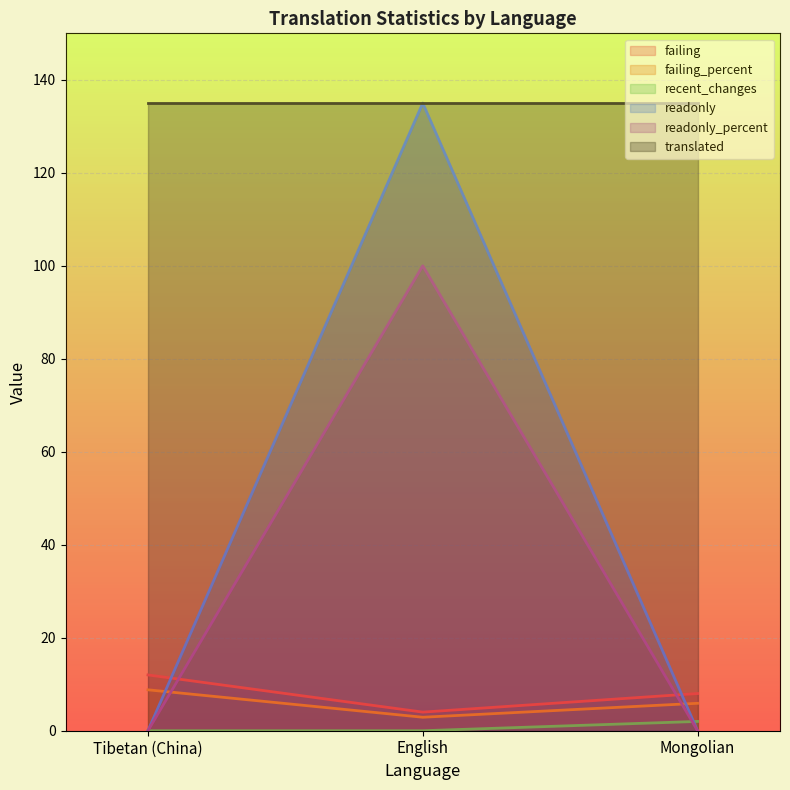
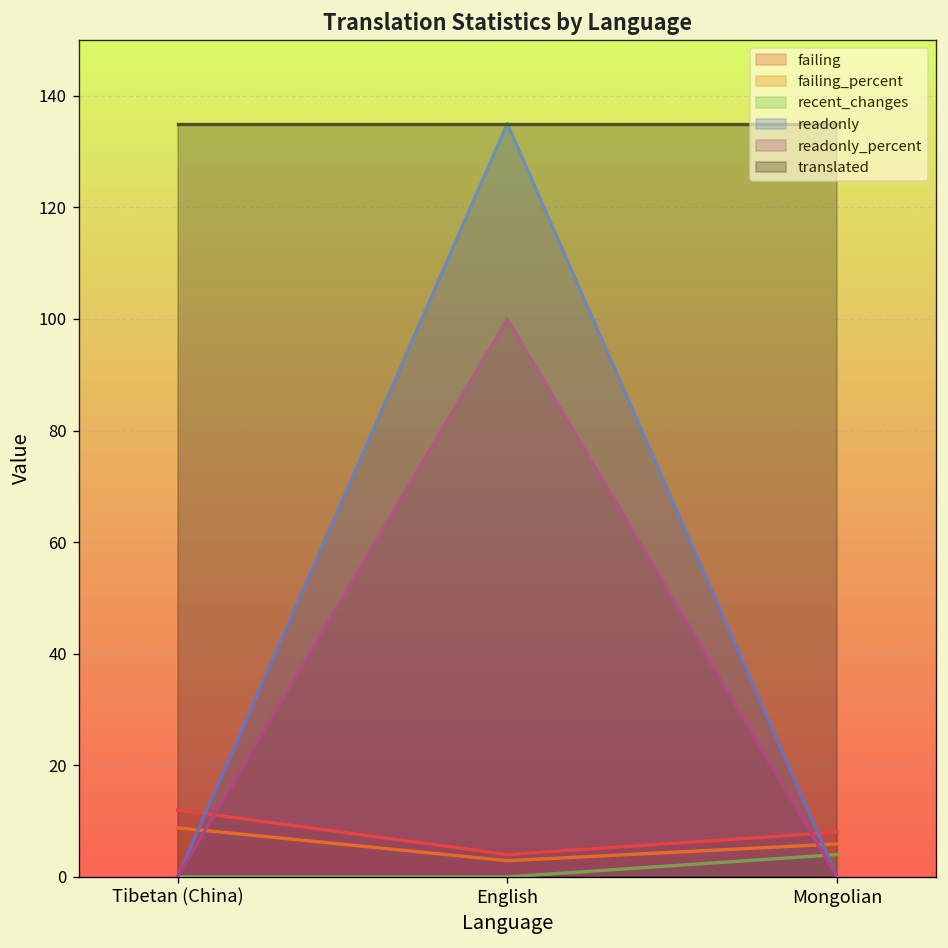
  {
    "recent_changes": {
      "English": 0,
-     "Mongolian": 2
+     "Mongolian": 4
    },
    "translated": {
      "Tibetan (China)": 135
    }
  }
